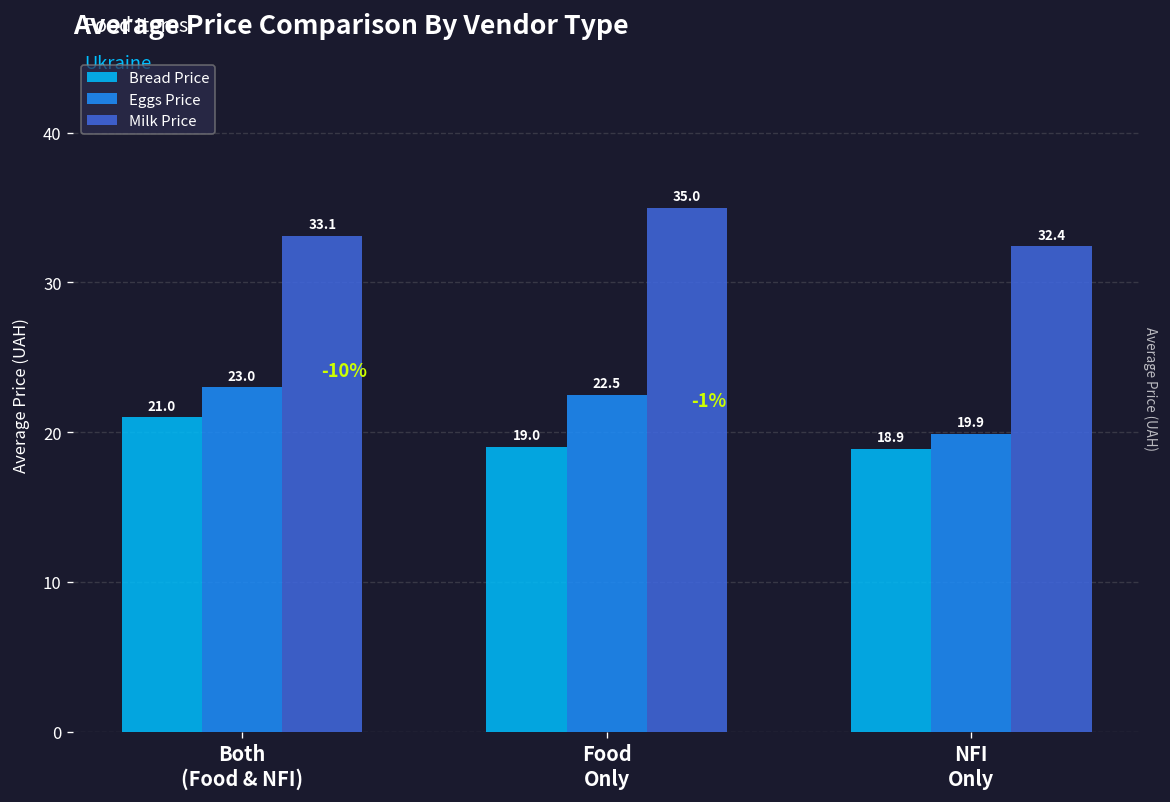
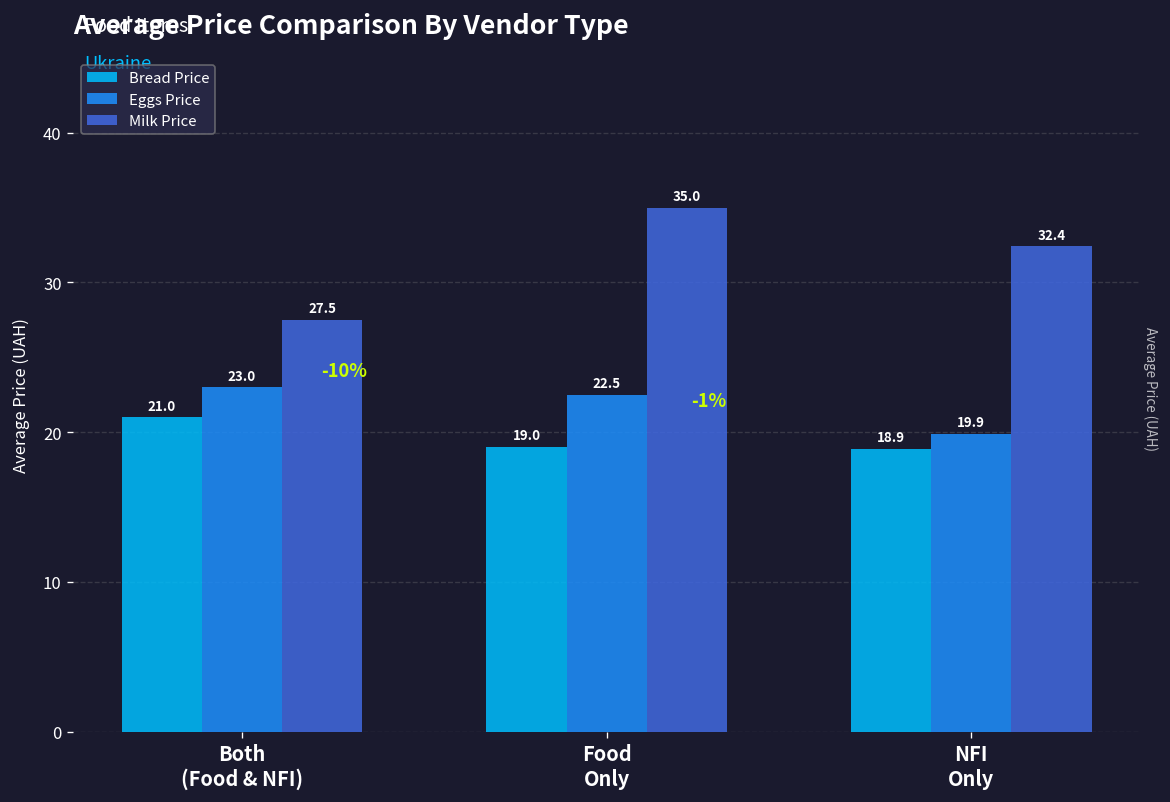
  {
    "Milk Price": {
-     "Both (Food & NFI)": 33.1,
+     "Both (Food & NFI)": 27.5,
      "Food Only": 35.0,
      "NFI Only": 32.4
    }
  }
